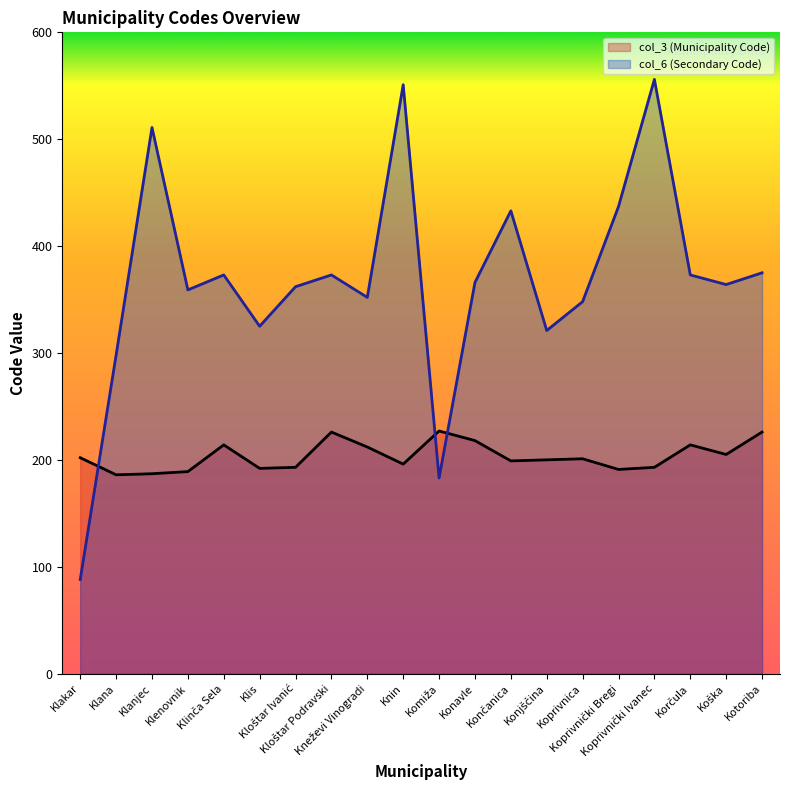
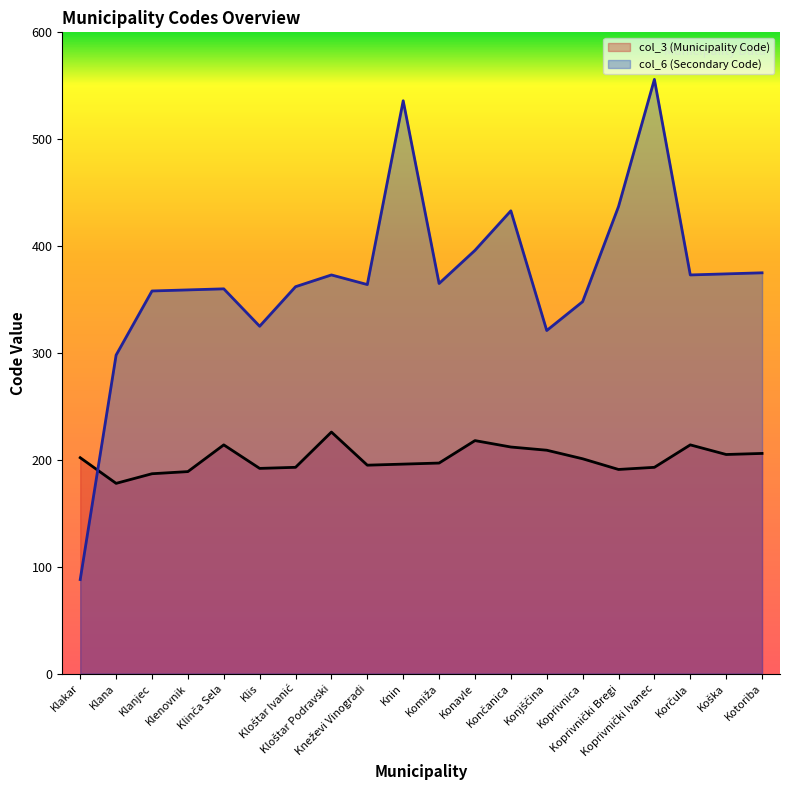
  {
    "col_3 (Municipality Code)": {
      "Klakar": 202,
-     "Klana": 186,
+     "Klana": 178,
      "Klanjec": 187,
      "Klenovnik": 189,
      "Klinča Sela": 214,
      "Klis": 192,
      "Kloštar Ivanić": 193,
      "Kloštar Podravski": 226,
-     "Kneževi Vinogradi": 212,
+     "Kneževi Vinogradi": 195,
      "Knin": 196,
-     "Komiža": 227,
+     "Komiža": 197,
      "Konavle": 218,
-     "Končanica": 199,
-     "Konjščina": 200,
+     "Končanica": 212,
+     "Konjščina": 209,
      "Koprivnica": 201,
      "Koprivnički Bregi": 191,
      "Koprivnički Ivanec": 193,
      "Korčula": 214,
      "Koška": 205,
-     "Kotoriba": 226
+     "Kotoriba": 206
    },
    "col_6 (Secondary Code)": {
      "Klakar": 88,
      "Klana": 298,
-     "Klanjec": 511,
+     "Klanjec": 358,
      "Klenovnik": 359,
-     "Klinča Sela": 373,
+     "Klinča Sela": 360,
      "Klis": 325,
      "Kloštar Ivanić": 362,
      "Kloštar Podravski": 373,
-     "Kneževi Vinogradi": 352,
-     "Knin": 551,
-     "Komiža": 183,
-     "Konavle": 366,
+     "Kneževi Vinogradi": 364,
+     "Knin": 536,
+     "Komiža": 365,
+     "Konavle": 396,
      "Končanica": 433,
      "Konjščina": 321,
      "Koprivnica": 348,
      "Koprivnički Bregi": 437,
      "Koprivnički Ivanec": 556,
      "Korčula": 373,
-     "Koška": 364,
+     "Koška": 374,
      "Kotoriba": 375
    }
  }
